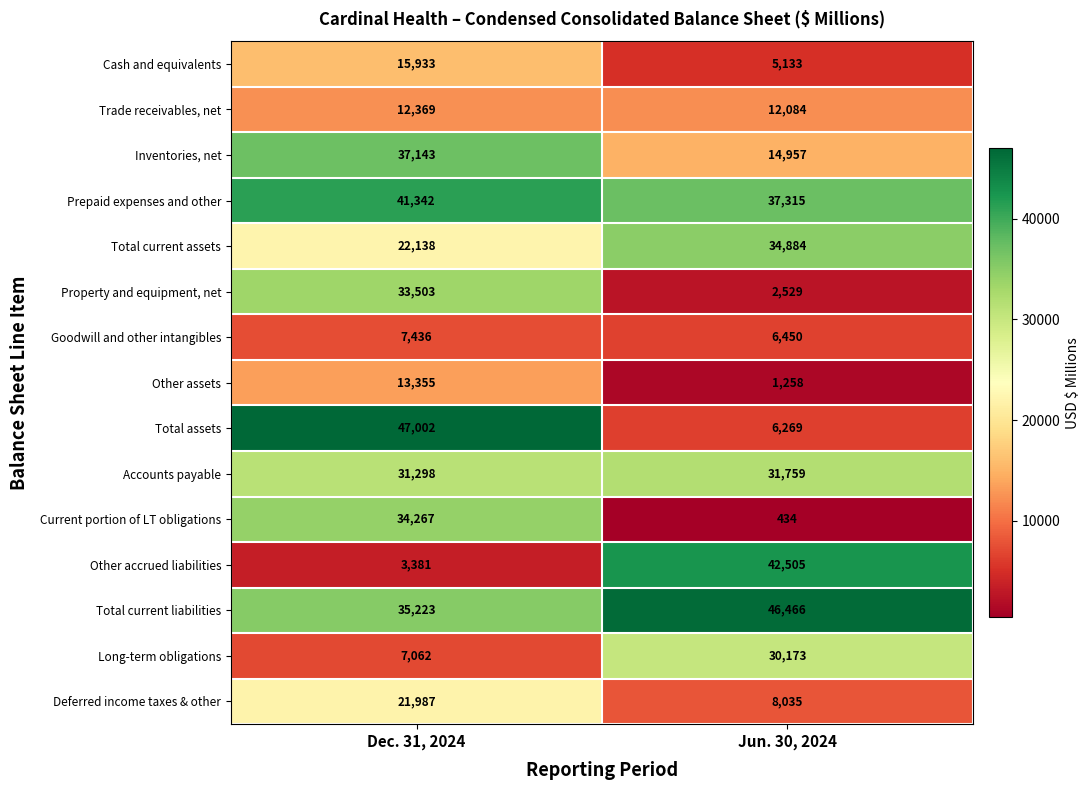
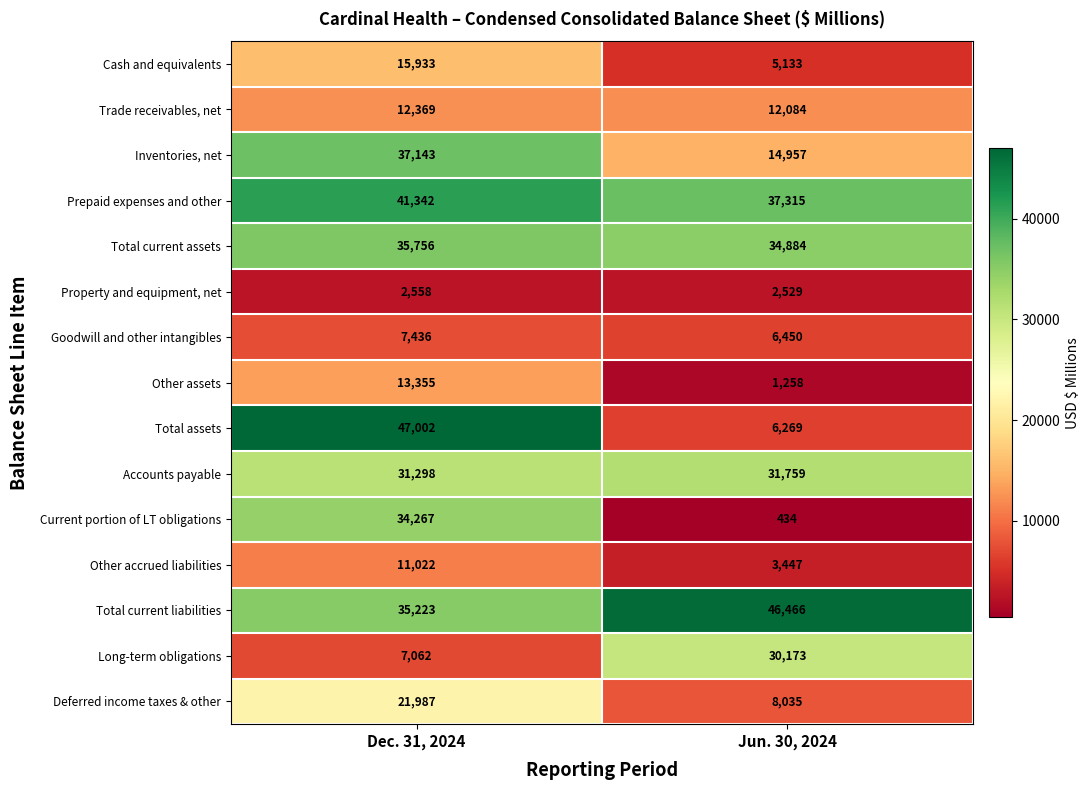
  {
    "Cash and equivalents": {
      "Dec. 31, 2024": "15,933",
      "Jun. 30, 2024": "5,133"
    },
    "Trade receivables, net": {
      "Dec. 31, 2024": "12,369",
      "Jun. 30, 2024": "12,084"
    },
    "Inventories, net": {
      "Dec. 31, 2024": "37,143",
      "Jun. 30, 2024": "14,957"
    },
    "Prepaid expenses and other": {
      "Dec. 31, 2024": "41,342",
      "Jun. 30, 2024": "37,315"
    },
    "Total current assets": {
-     "Dec. 31, 2024": "22,138",
+     "Dec. 31, 2024": "35,756",
      "Jun. 30, 2024": "34,884"
    },
    "Property and equipment, net": {
-     "Dec. 31, 2024": "33,503",
+     "Dec. 31, 2024": "2,558",
      "Jun. 30, 2024": "2,529"
    },
    "Goodwill and other intangibles": {
      "Dec. 31, 2024": "7,436",
      "Jun. 30, 2024": "6,450"
    },
    "Other assets": {
      "Dec. 31, 2024": "13,355",
      "Jun. 30, 2024": "1,258"
    },
    "Total assets": {
      "Dec. 31, 2024": "47,002",
      "Jun. 30, 2024": "6,269"
    },
    "Accounts payable": {
      "Dec. 31, 2024": "31,298",
      "Jun. 30, 2024": "31,759"
    },
    "Current portion of LT obligations": {
      "Dec. 31, 2024": "34,267",
      "Jun. 30, 2024": "434"
    },
    "Other accrued liabilities": {
-     "Dec. 31, 2024": "3,381",
-     "Jun. 30, 2024": "42,505"
+     "Dec. 31, 2024": "11,022",
+     "Jun. 30, 2024": "3,447"
    },
    "Total current liabilities": {
      "Dec. 31, 2024": "35,223",
      "Jun. 30, 2024": "46,466"
    },
    "Long-term obligations": {
      "Dec. 31, 2024": "7,062",
      "Jun. 30, 2024": "30,173"
    },
    "Deferred income taxes & other": {
      "Dec. 31, 2024": "21,987",
      "Jun. 30, 2024": "8,035"
    }
  }
